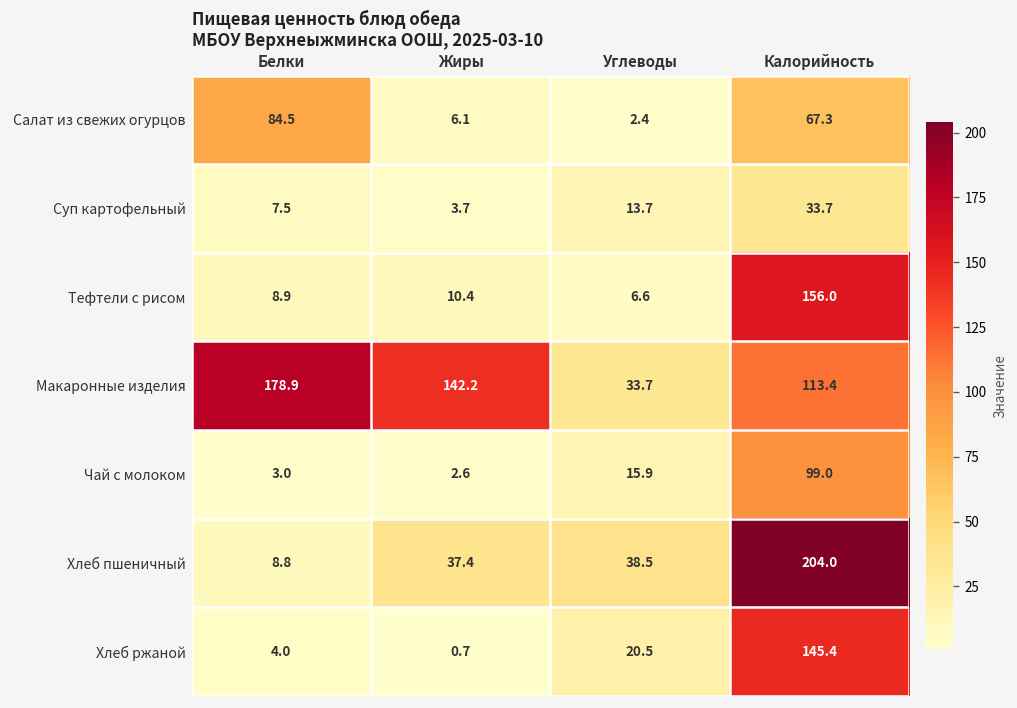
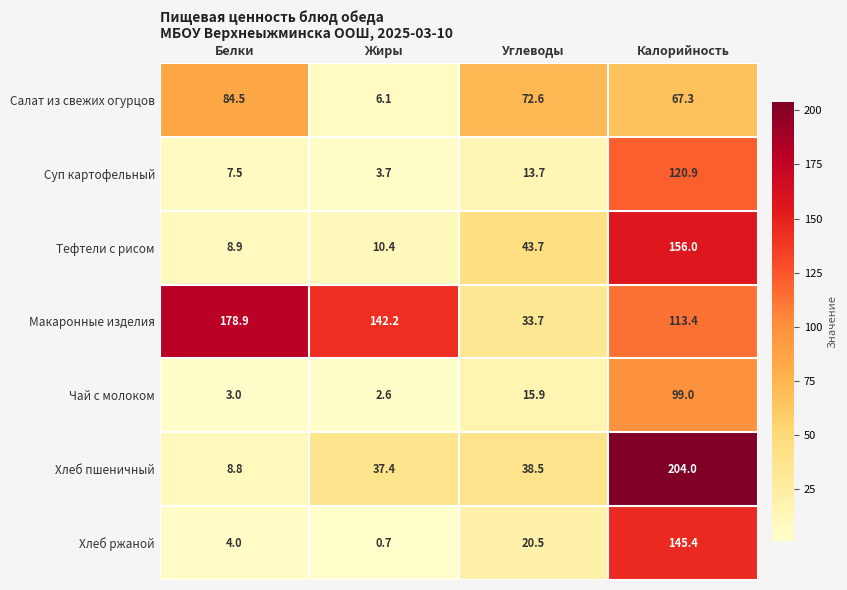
  {
    "Салат из свежих огурцов": {
      "Белки": 84.5,
      "Жиры": 6.1,
-     "Углеводы": 2.4,
+     "Углеводы": 72.6,
      "Калорийность": 67.3
    },
    "Суп картофельный": {
      "Белки": 7.5,
      "Жиры": 3.7,
      "Углеводы": 13.7,
-     "Калорийность": 33.7
+     "Калорийность": 120.9
    },
    "Тефтели с рисом": {
      "Белки": 8.9,
      "Жиры": 10.4,
-     "Углеводы": 6.6,
+     "Углеводы": 43.7,
      "Калорийность": 156.0
    },
    "Макаронные изделия": {
      "Белки": 178.9,
      "Жиры": 142.2,
      "Углеводы": 33.7,
      "Калорийность": 113.4
    },
    "Чай с молоком": {
      "Белки": 3.0,
      "Жиры": 2.6,
      "Углеводы": 15.9,
      "Калорийность": 99.0
    },
    "Хлеб пшеничный": {
      "Белки": 8.8,
      "Жиры": 37.4,
      "Углеводы": 38.5,
      "Калорийность": 204.0
    },
    "Хлеб ржаной": {
      "Белки": 4.0,
      "Жиры": 0.7,
      "Углеводы": 20.5,
      "Калорийность": 145.4
    }
  }
